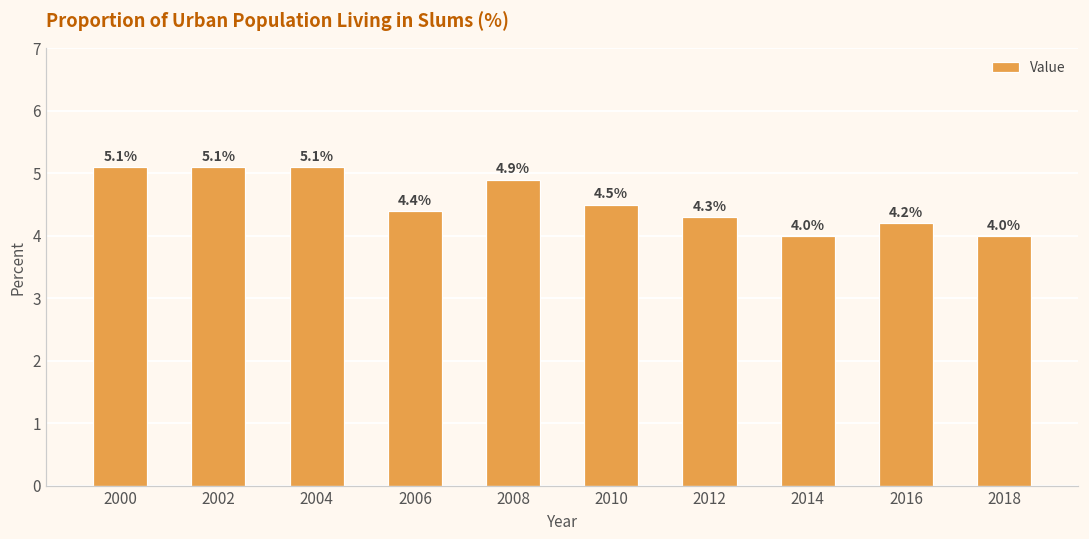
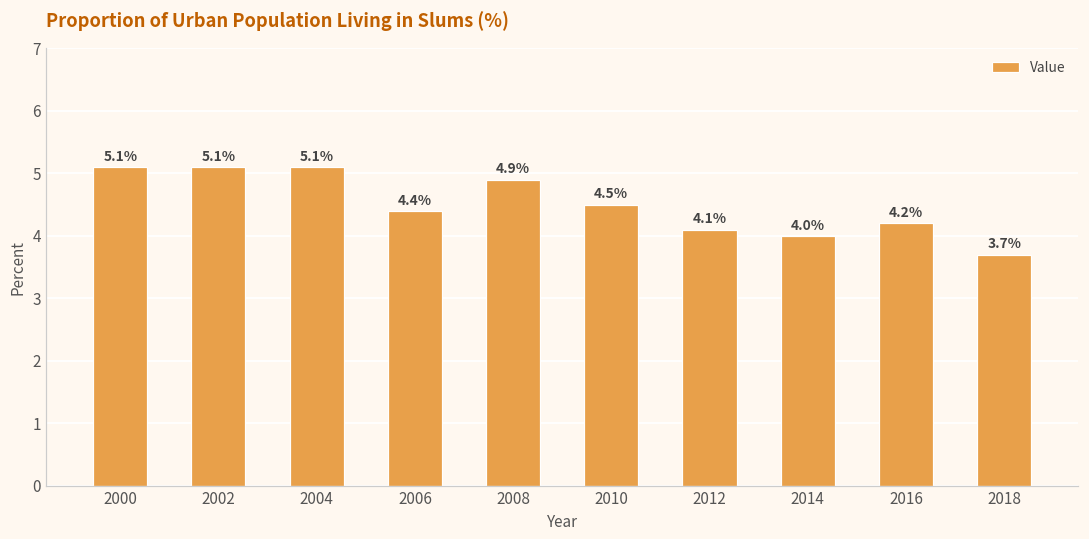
  {
    "2000": "5.1%",
    "2002": "5.1%",
    "2004": "5.1%",
    "2006": "4.4%",
    "2008": "4.9%",
    "2010": "4.5%",
-   "2012": "4.3%",
+   "2012": "4.1%",
    "2014": "4.0%",
    "2016": "4.2%",
-   "2018": "4.0%"
+   "2018": "3.7%"
  }
